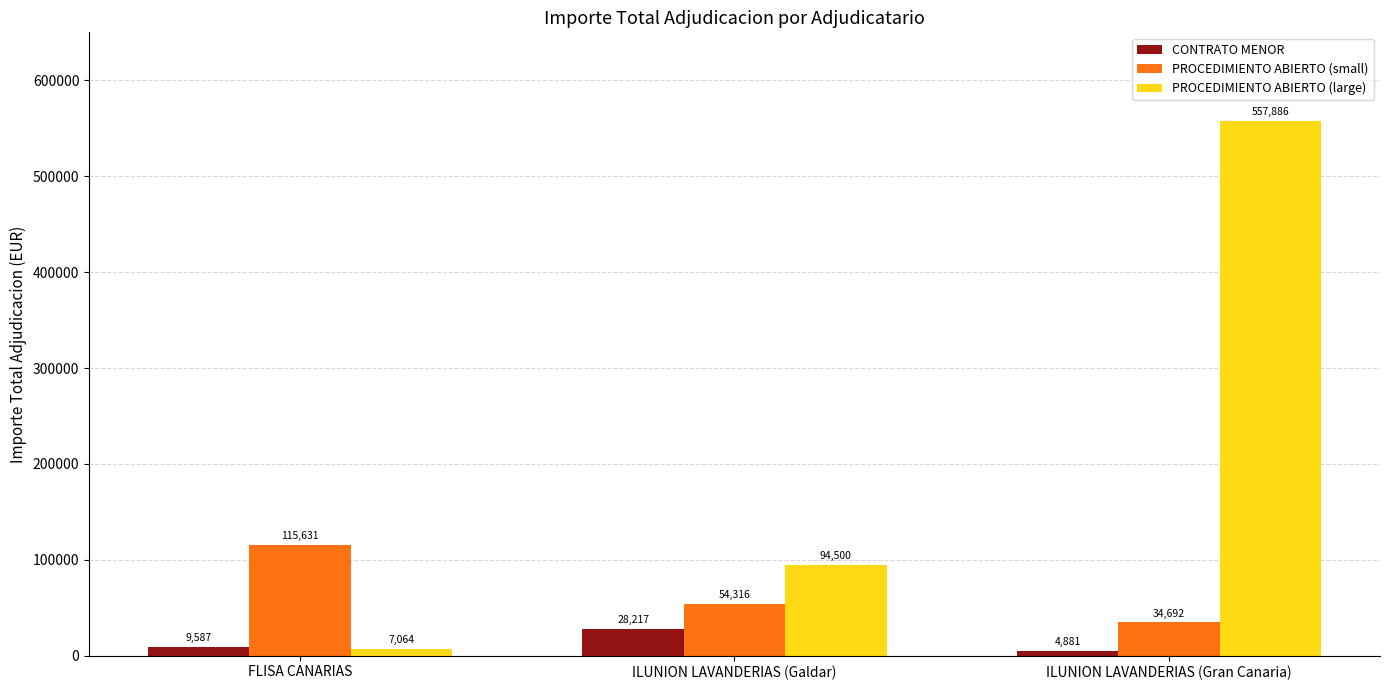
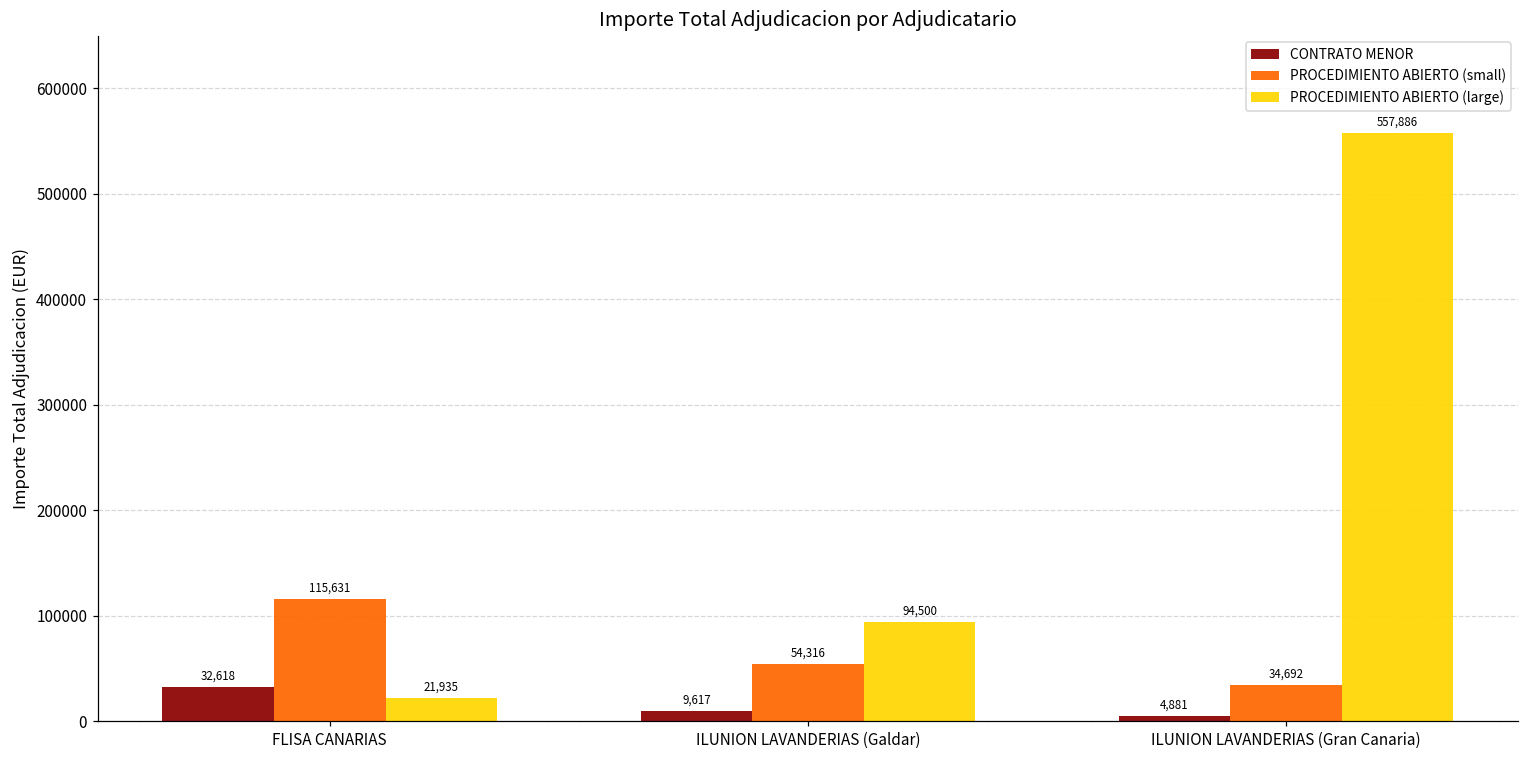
  {
    "CONTRATO MENOR": {
-     "FLISA CANARIAS": "9,587",
-     "ILUNION LAVANDERIAS (Galdar)": "28,217",
+     "FLISA CANARIAS": "32,618",
+     "ILUNION LAVANDERIAS (Galdar)": "9,617",
      "ILUNION LAVANDERIAS (Gran Canaria)": "4,881"
    },
    "PROCEDIMIENTO ABIERTO (small)": {
      "FLISA CANARIAS": "115,631",
      "ILUNION LAVANDERIAS (Galdar)": "54,316",
      "ILUNION LAVANDERIAS (Gran Canaria)": "34,692"
    },
    "PROCEDIMIENTO ABIERTO (large)": {
-     "FLISA CANARIAS": "7,064",
+     "FLISA CANARIAS": "21,935",
      "ILUNION LAVANDERIAS (Galdar)": "94,500",
      "ILUNION LAVANDERIAS (Gran Canaria)": "557,886"
    }
  }
